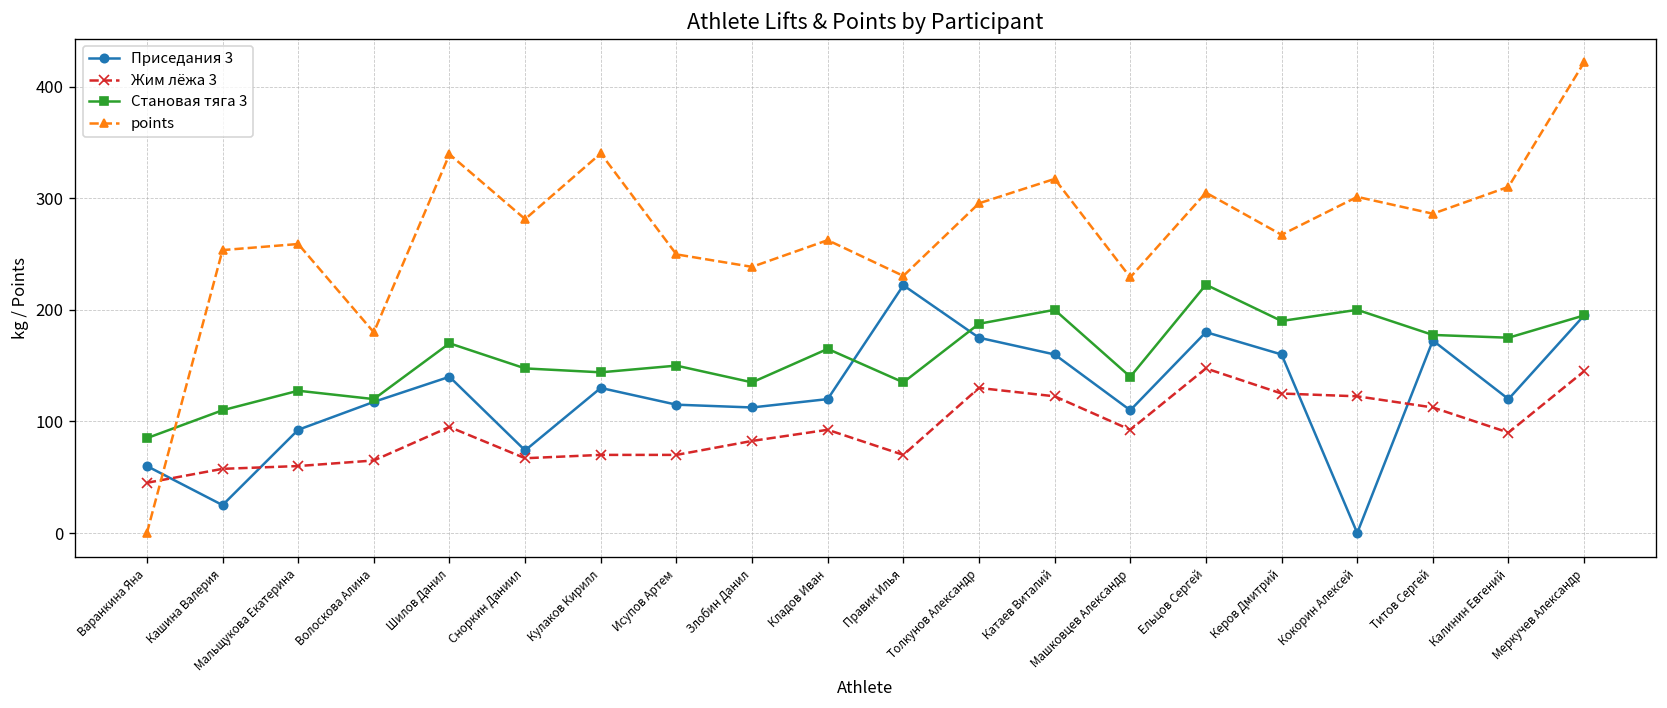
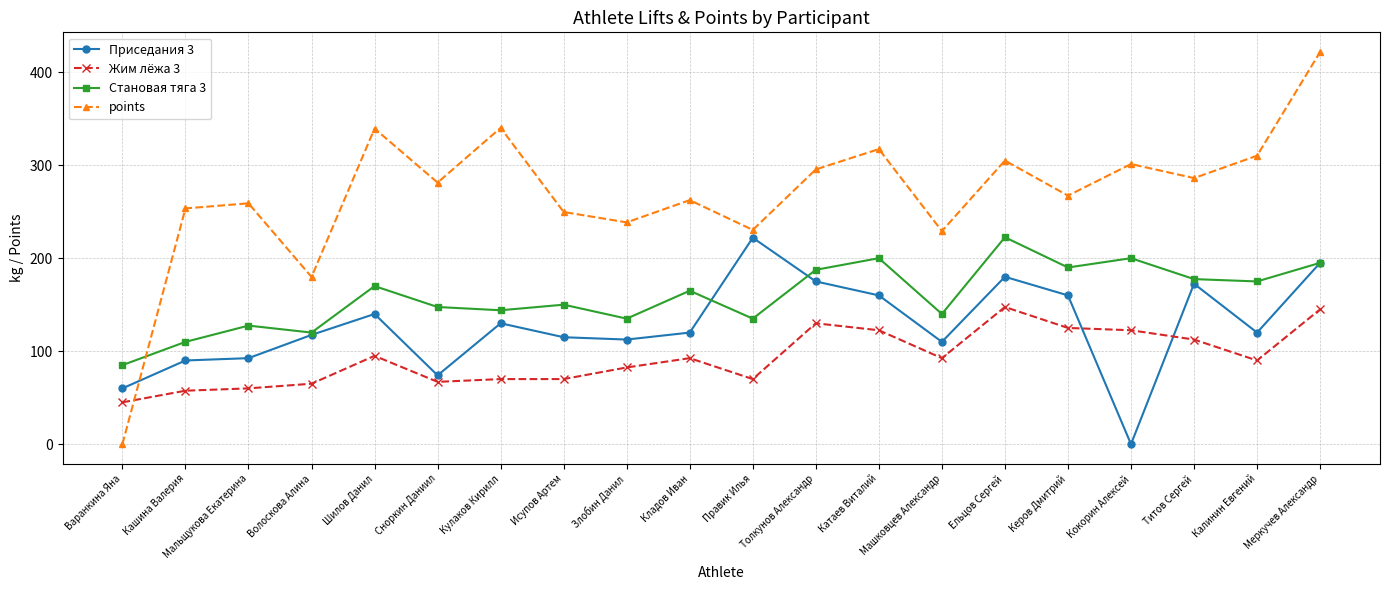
  {
    "Приседания 3": {
      "Варанкина Яна": 60,
-     "Кашина Валерия": 30,
+     "Кашина Валерия": 90,
      "Мальщукова Екатерина": 90,
      "Шилов Данил": 140,
      "Сноркин Даниил": 70,
      "Кулаков Кирилл": 130,
      "Исупов Артем": 120,
      "Злобин Данил": 110,
      "Кладов Иван": 120,
      "Правик Илья": 220,
      "Толкунов Александр": 180,
      "Катаев Виталий": 160,
      "Машковцев Александр": 110,
      "Ельцов Сергей": 180,
      "Керов Дмитрий": 160,
      "Кокорин Алексей": 0,
      "Титов Сергей": 170,
      "Калинин Евгений": 120
    },
    "Жим лёжа 3": {
      "Варанкина Яна": 50,
      "Кашина Валерия": 60,
      "Мальщукова Екатерина": 60,
      "Волоскова Алина": 70,
      "Шилов Данил": 100,
      "Сноркин Даниил": 70,
      "Кулаков Кирилл": 70,
      "Исупов Артем": 70,
      "Злобин Данил": 80,
      "Кладов Иван": 90,
      "Правик Илья": 70,
      "Толкунов Александр": 130,
      "Катаев Виталий": 120,
      "Машковцев Александр": 90,
      "Ельцов Сергей": 150,
      "Керов Дмитрий": 130,
      "Кокорин Алексей": 120,
      "Титов Сергей": 110,
      "Калинин Евгений": 90,
      "Меркучев Александр": 150
    },
    "Становая тяга 3": {
      "Варанкина Яна": 90,
      "Кашина Валерия": 110,
      "Мальщукова Екатерина": 130,
      "Шилов Данил": 170,
      "Сноркин Даниил": 150,
      "Кулаков Кирилл": 140,
      "Исупов Артем": 150,
      "Злобин Данил": 140,
      "Кладов Иван": 170,
      "Правик Илья": 140,
      "Толкунов Александр": 190,
      "Катаев Виталий": 200,
      "Машковцев Александр": 140,
      "Ельцов Сергей": 220,
      "Керов Дмитрий": 190,
      "Кокорин Алексей": 200,
      "Титов Сергей": 180,
      "Калинин Евгений": 180
    },
    "points": {
      "Варанкина Яна": 0,
      "Кашина Валерия": 250,
      "Мальщукова Екатерина": 260,
      "Волоскова Алина": 180,
      "Шилов Данил": 340,
      "Сноркин Даниил": 280,
      "Кулаков Кирилл": 340,
      "Исупов Артем": 250,
      "Злобин Данил": 240,
      "Кладов Иван": 260,
      "Правик Илья": 230,
      "Толкунов Александр": 300,
      "Катаев Виталий": 320,
      "Машковцев Александр": 230,
      "Ельцов Сергей": 300,
      "Керов Дмитрий": 270,
      "Кокорин Алексей": 300,
      "Титов Сергей": 290,
      "Калинин Евгений": 310,
      "Меркучев Александр": 420
    }
  }
